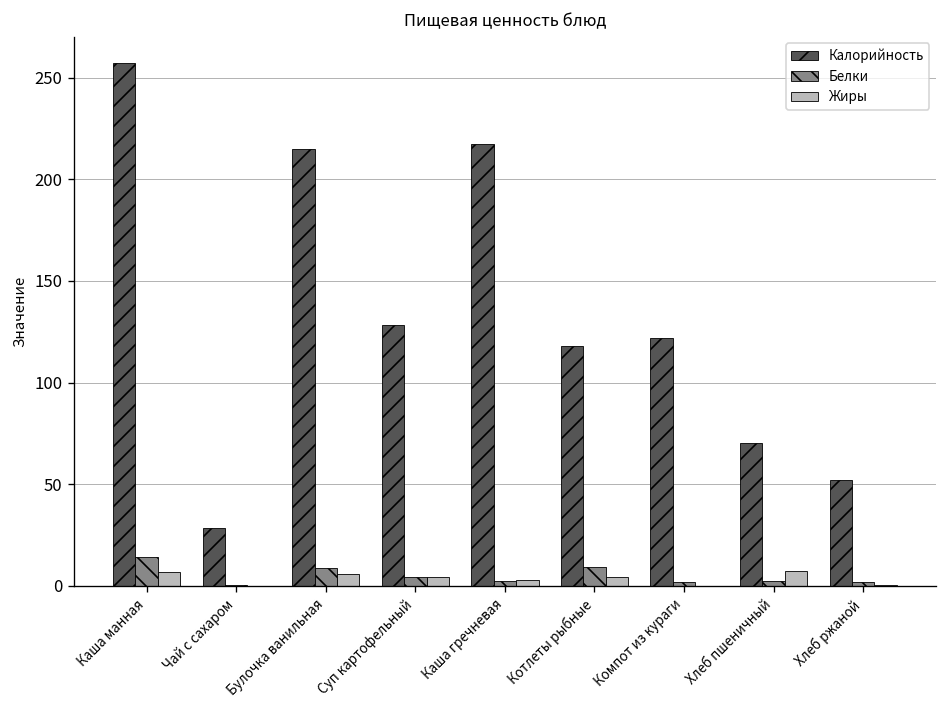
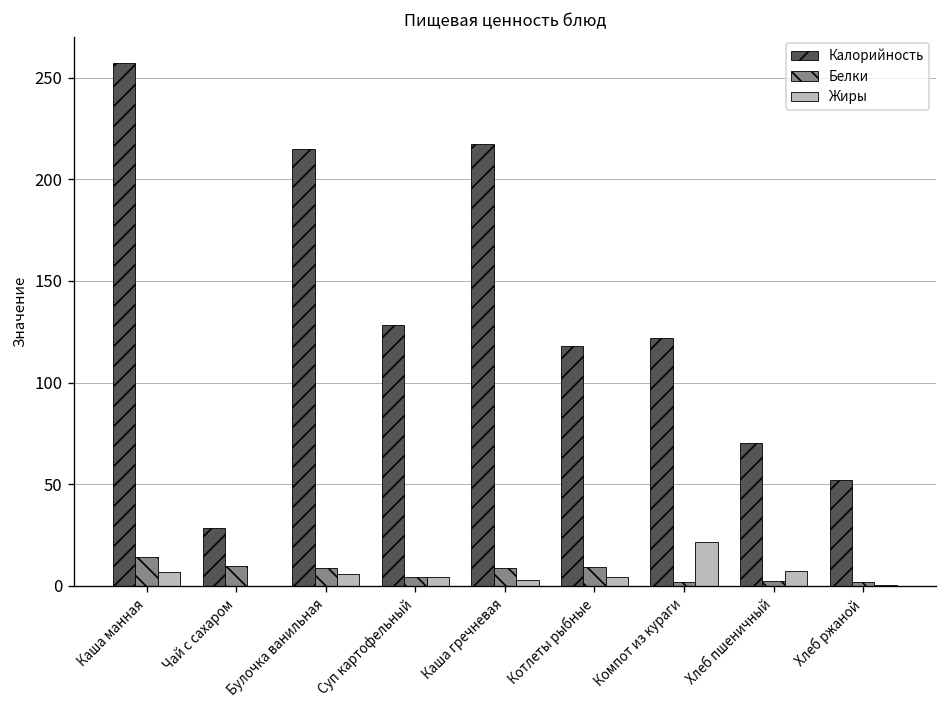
  {
    "Калорийность": {
      "Каша манная": 257,
      "Чай с сахаром": 28,
      "Булочка ванильная": 215,
      "Суп картофельный": 128,
      "Каша гречневая": 217,
      "Котлеты рыбные": 118,
      "Компот из кураги": 122,
      "Хлеб пшеничный": 71,
      "Хлеб ржаной": 52
    },
    "Белки": {
      "Каша манная": 14,
-     "Чай с сахаром": 0,
+     "Чай с сахаром": 10,
      "Булочка ванильная": 9,
      "Суп картофельный": 5,
-     "Каша гречневая": 3,
+     "Каша гречневая": 9,
      "Котлеты рыбные": 9,
      "Компот из кураги": 2,
      "Хлеб пшеничный": 2,
      "Хлеб ржаной": 2
    },
    "Жиры": {
      "Каша манная": 7,
      "Чай с сахаром": 0,
      "Булочка ванильная": 6,
      "Суп картофельный": 5,
      "Каша гречневая": 3,
      "Котлеты рыбные": 4,
-     "Компот из кураги": 0,
+     "Компот из кураги": 22,
      "Хлеб пшеничный": 7
    }
  }
